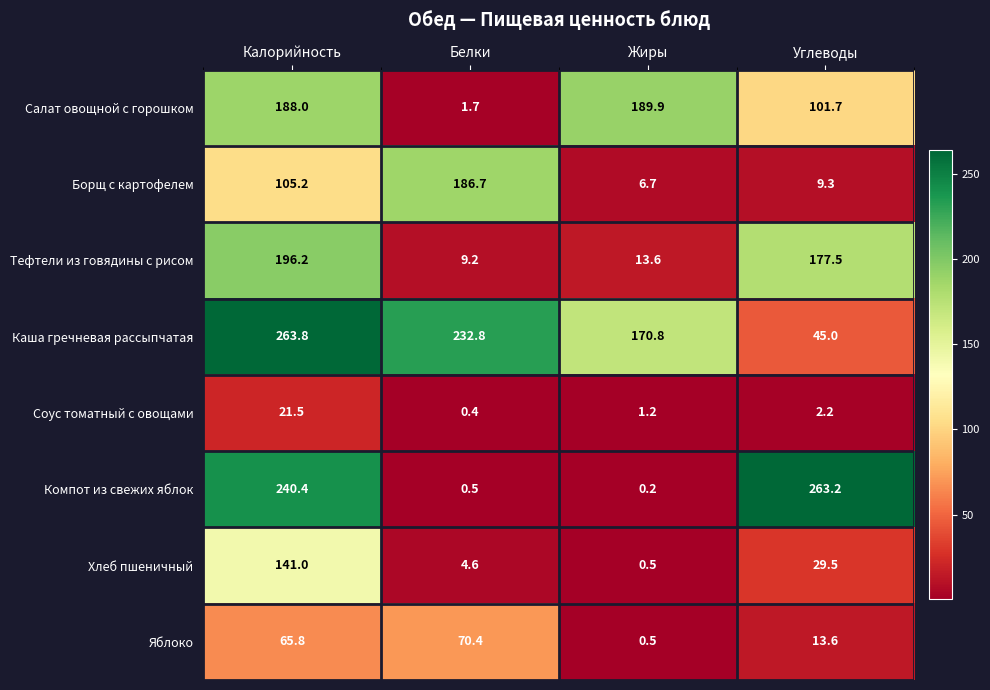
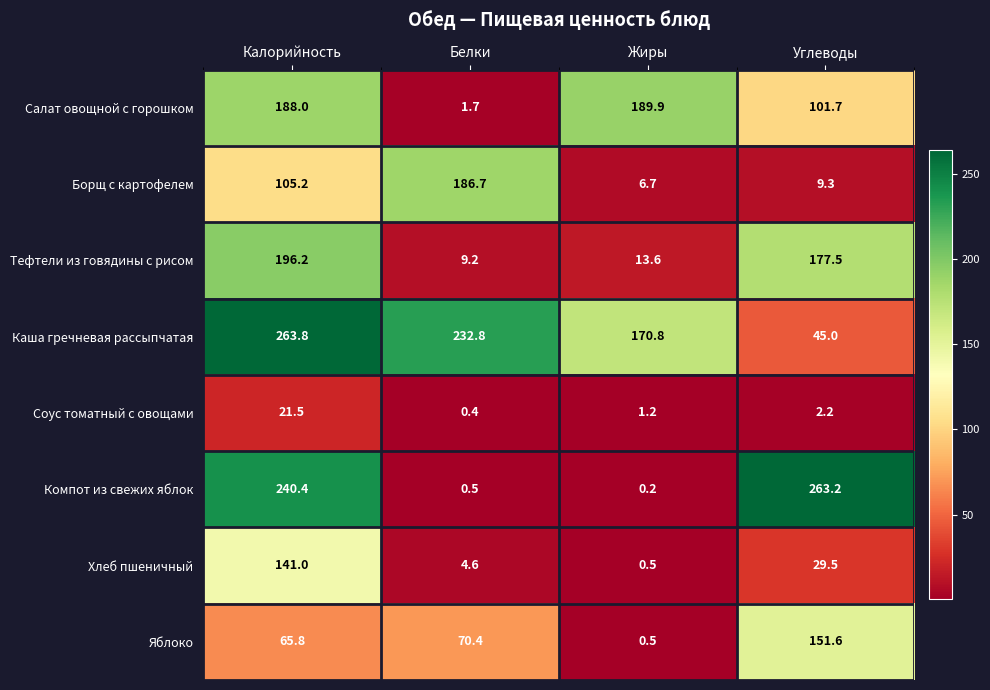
  {
    "Салат овощной с горошком": {
      "Калорийность": 188.0,
      "Белки": 1.7,
      "Жиры": 189.9,
      "Углеводы": 101.7
    },
    "Борщ с картофелем": {
      "Калорийность": 105.2,
      "Белки": 186.7,
      "Жиры": 6.7,
      "Углеводы": 9.3
    },
    "Тефтели из говядины с рисом": {
      "Калорийность": 196.2,
      "Белки": 9.2,
      "Жиры": 13.6,
      "Углеводы": 177.5
    },
    "Каша гречневая рассыпчатая": {
      "Калорийность": 263.8,
      "Белки": 232.8,
      "Жиры": 170.8,
      "Углеводы": 45.0
    },
    "Соус томатный с овощами": {
      "Калорийность": 21.5,
      "Белки": 0.4,
      "Жиры": 1.2,
      "Углеводы": 2.2
    },
    "Компот из свежих яблок": {
      "Калорийность": 240.4,
      "Белки": 0.5,
      "Жиры": 0.2,
      "Углеводы": 263.2
    },
    "Хлеб пшеничный": {
      "Калорийность": 141.0,
      "Белки": 4.6,
      "Жиры": 0.5,
      "Углеводы": 29.5
    },
    "Яблоко": {
      "Калорийность": 65.8,
      "Белки": 70.4,
      "Жиры": 0.5,
-     "Углеводы": 13.6
+     "Углеводы": 151.6
    }
  }
